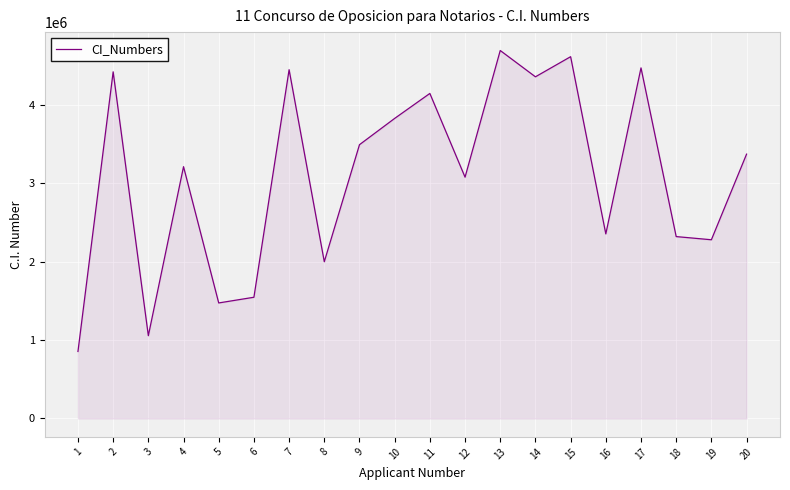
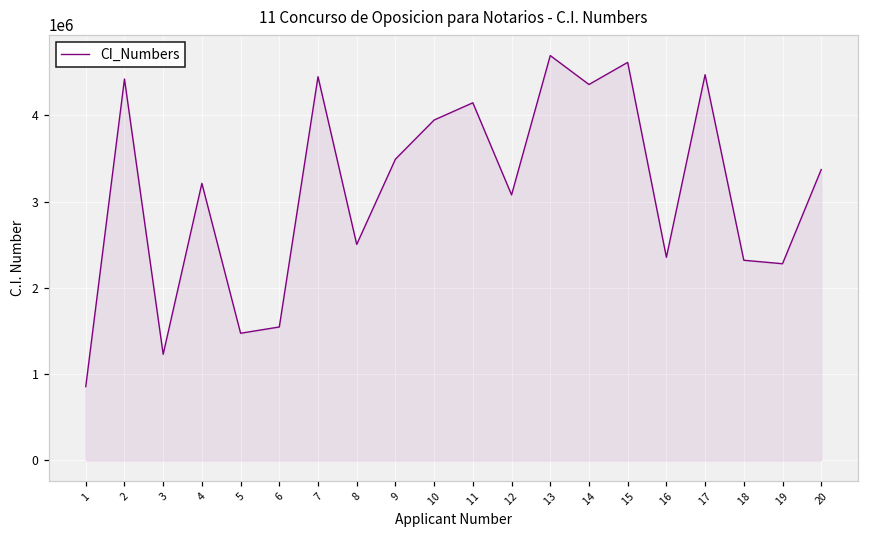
  {
    "1": 900000,
    "2": 4400000,
-   "3": 1100000,
+   "3": 1200000,
    "4": 3200000,
    "5": 1500000,
    "6": 1500000,
    "7": 4400000,
-   "8": 2000000,
+   "8": 2500000,
    "9": 3500000,
-   "10": 3800000,
+   "10": 3900000,
    "11": 4100000,
    "12": 3100000,
    "13": 4700000,
    "14": 4400000,
    "15": 4600000,
    "16": 2400000,
    "17": 4500000,
    "18": 2300000,
    "19": 2300000,
    "20": 3400000
  }
